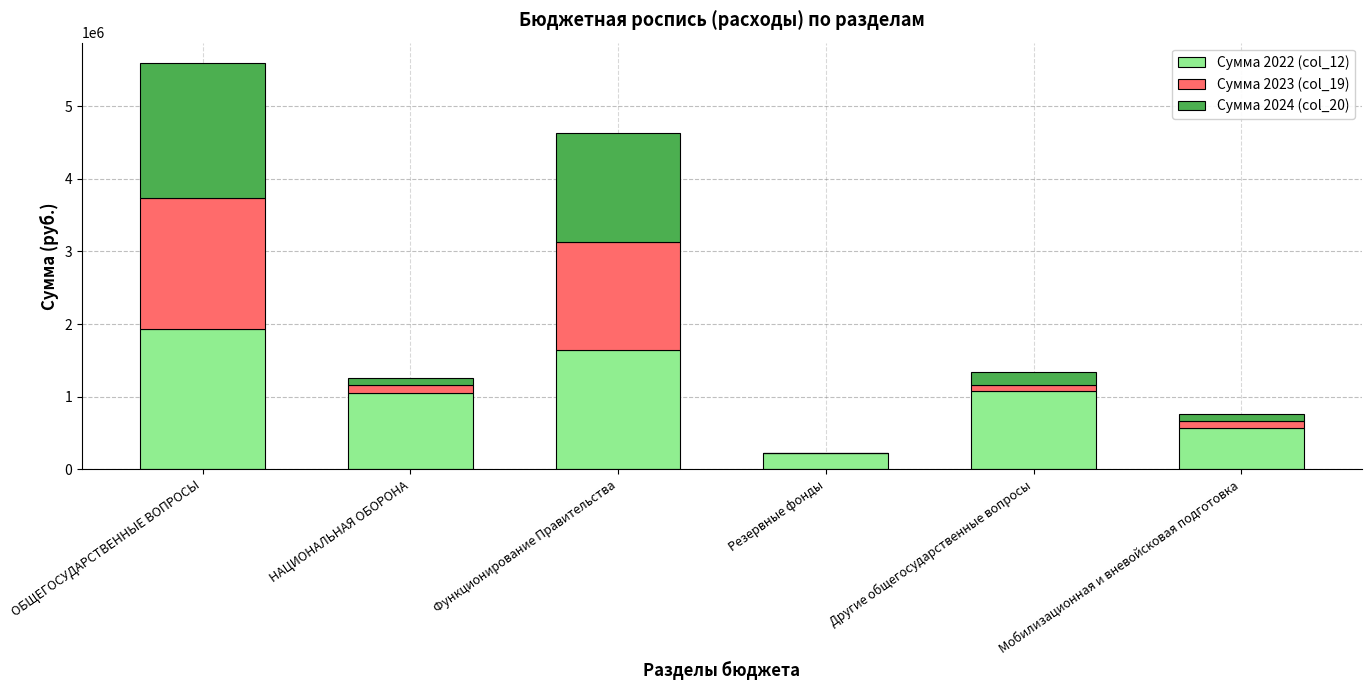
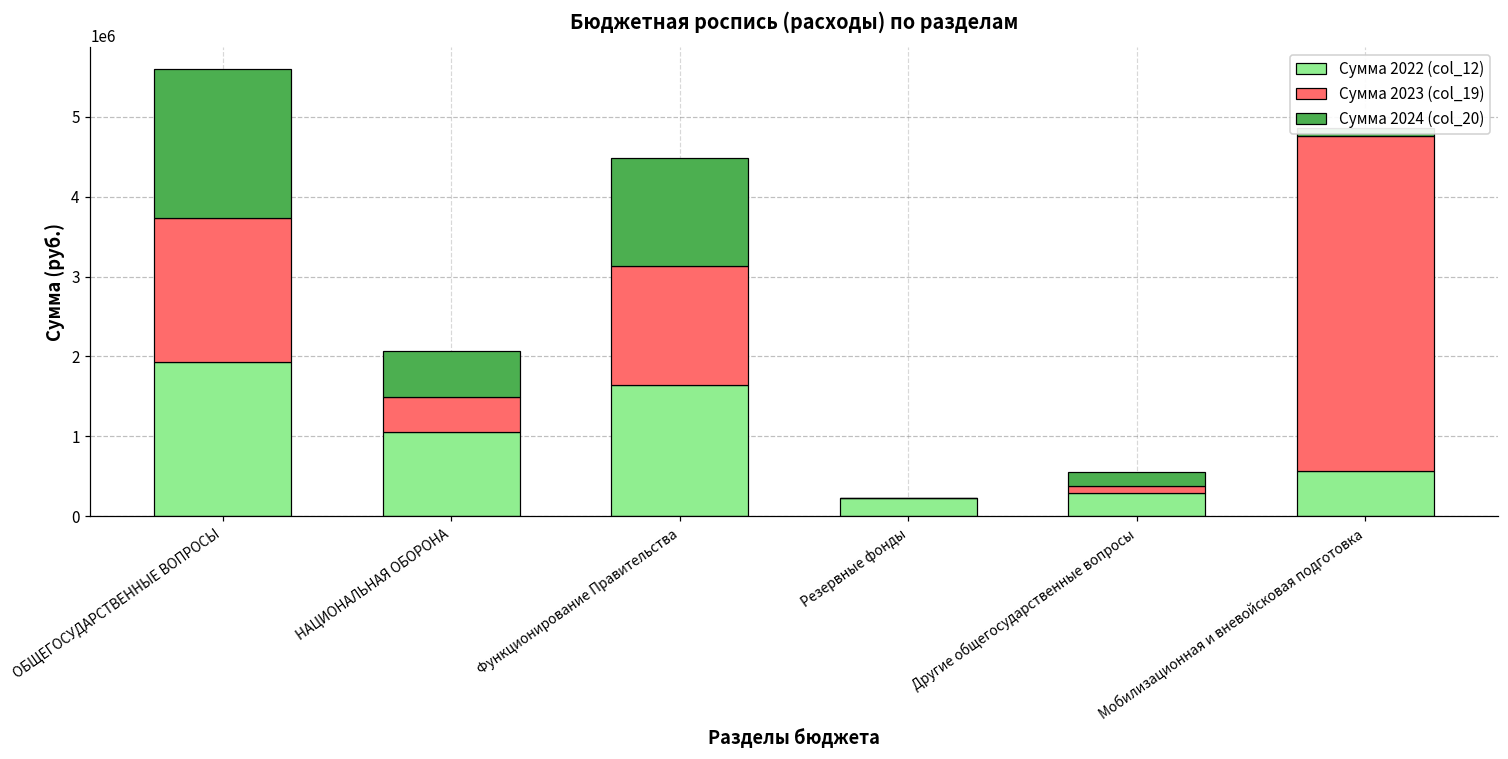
  {
    "Сумма 2022 (col_12)": {
      "ОБЩЕГОСУДАРСТВЕННЫЕ ВОПРОСЫ": 1900000,
      "НАЦИОНАЛЬНАЯ ОБОРОНА": 1100000,
      "Функционирование Правительства": 1600000,
      "Резервные фонды": 200000,
-     "Другие общегосударственные вопросы": 1100000,
+     "Другие общегосударственные вопросы": 300000,
      "Мобилизационная и вневойсковая подготовка": 600000
    },
    "Сумма 2023 (col_19)": {
      "ОБЩЕГОСУДАРСТВЕННЫЕ ВОПРОСЫ": 1800000,
-     "НАЦИОНАЛЬНАЯ ОБОРОНА": 100000,
+     "НАЦИОНАЛЬНАЯ ОБОРОНА": 400000,
      "Функционирование Правительства": 1500000,
      "Другие общегосударственные вопросы": 100000,
-     "Мобилизационная и вневойсковая подготовка": 100000
+     "Мобилизационная и вневойсковая подготовка": 4200000
    },
    "Сумма 2024 (col_20)": {
      "ОБЩЕГОСУДАРСТВЕННЫЕ ВОПРОСЫ": 1900000,
-     "НАЦИОНАЛЬНАЯ ОБОРОНА": 100000,
-     "Функционирование Правительства": 1500000,
+     "НАЦИОНАЛЬНАЯ ОБОРОНА": 600000,
+     "Функционирование Правительства": 1300000,
      "Другие общегосударственные вопросы": 200000
    }
  }
